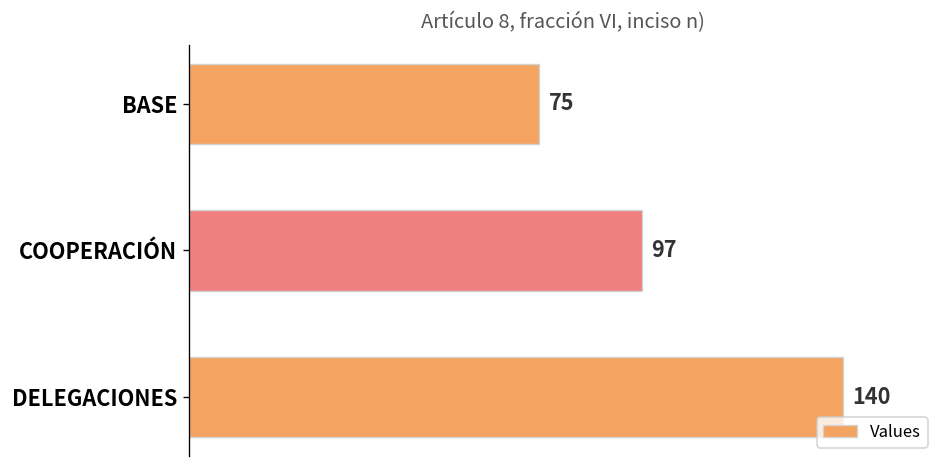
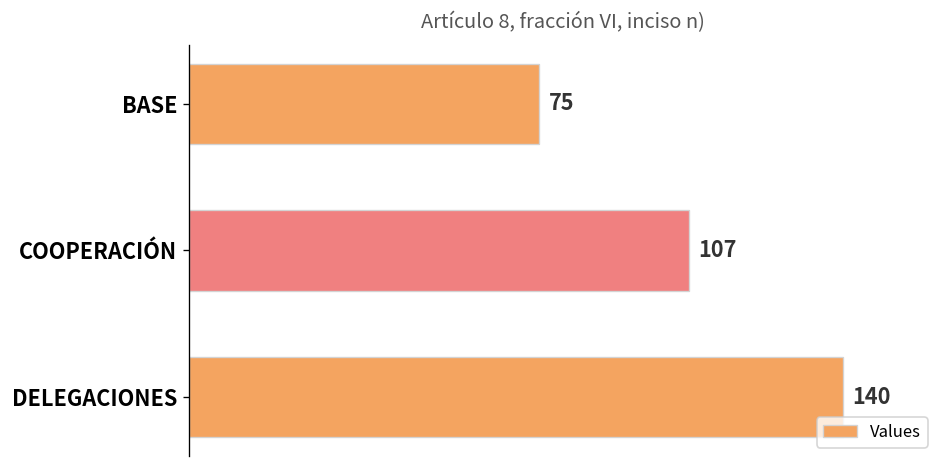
  {
    "BASE": 75,
-   "COOPERACIÓN": 97,
+   "COOPERACIÓN": 107,
    "DELEGACIONES": 140
  }
